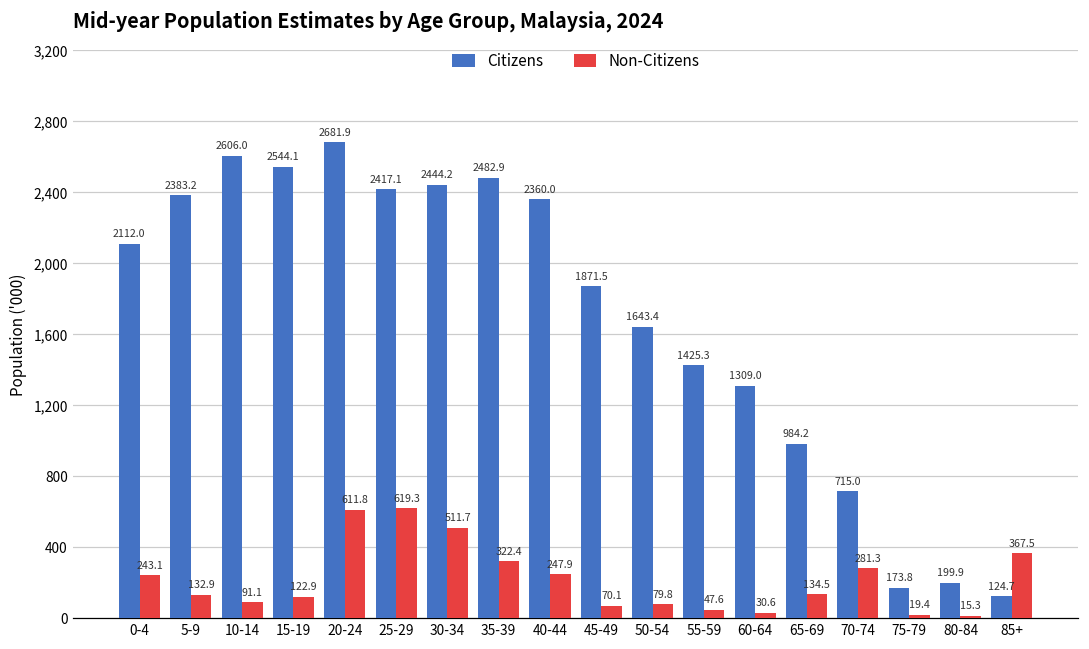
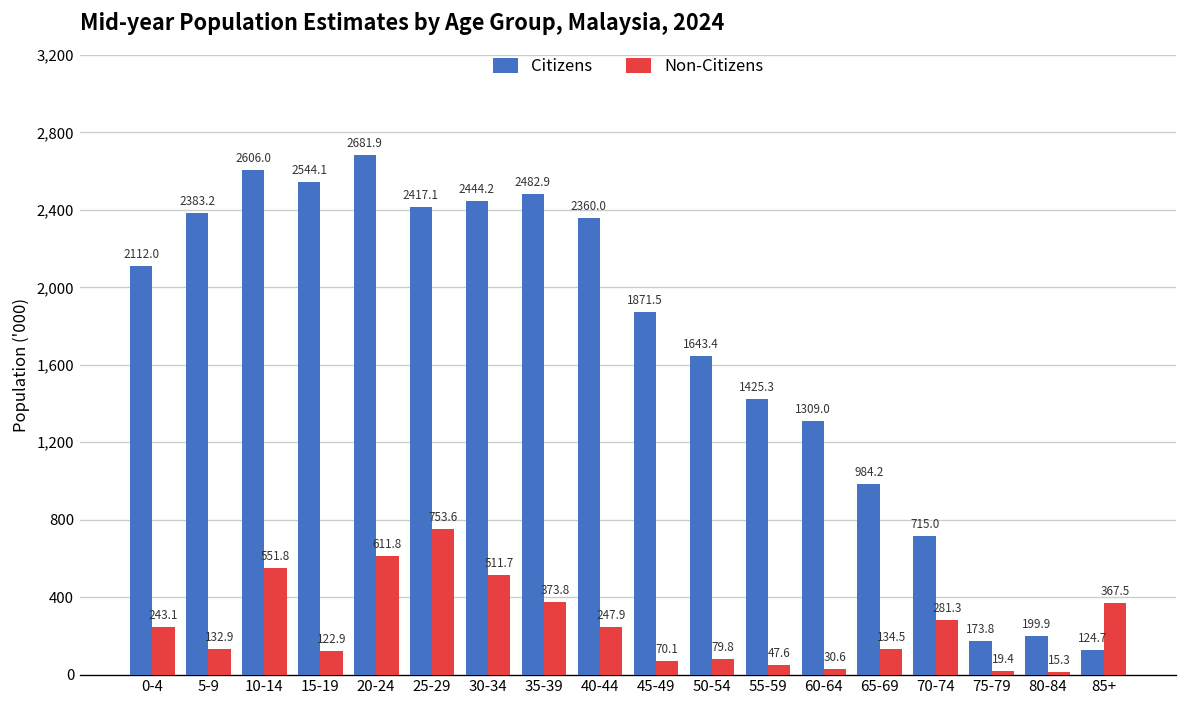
  {
    "Citizens": {
      "0-4": 2112.0,
      "5-9": 2383.2,
      "10-14": 2606.0,
      "15-19": 2544.1,
      "20-24": 2681.9,
      "25-29": 2417.1,
      "30-34": 2444.2,
      "35-39": 2482.9,
      "40-44": 2360.0,
      "45-49": 1871.5,
      "50-54": 1643.4,
      "55-59": 1425.3,
      "60-64": 1309.0,
      "65-69": 984.2,
      "70-74": 715.0,
      "75-79": 173.8,
      "80-84": 199.9,
      "85+": 124.7
    },
    "Non-Citizens": {
      "0-4": 243.1,
      "5-9": 132.9,
-     "10-14": 91.1,
+     "10-14": 551.8,
      "15-19": 122.9,
      "20-24": 611.8,
-     "25-29": 619.3,
+     "25-29": 753.6,
      "30-34": 511.7,
-     "35-39": 322.4,
+     "35-39": 373.8,
      "40-44": 247.9,
      "45-49": 70.1,
      "50-54": 79.8,
      "55-59": 47.6,
      "60-64": 30.6,
      "65-69": 134.5,
      "70-74": 281.3,
      "75-79": 19.4,
      "80-84": 15.3,
      "85+": 367.5
    }
  }
